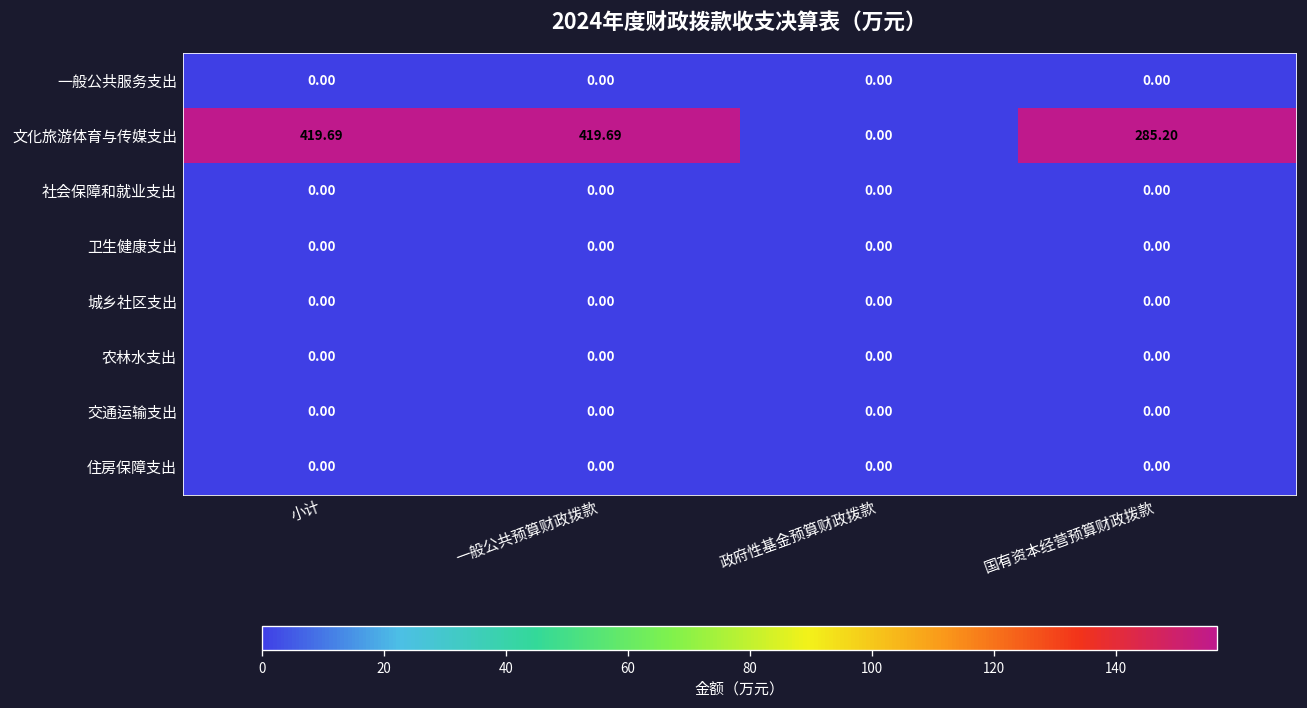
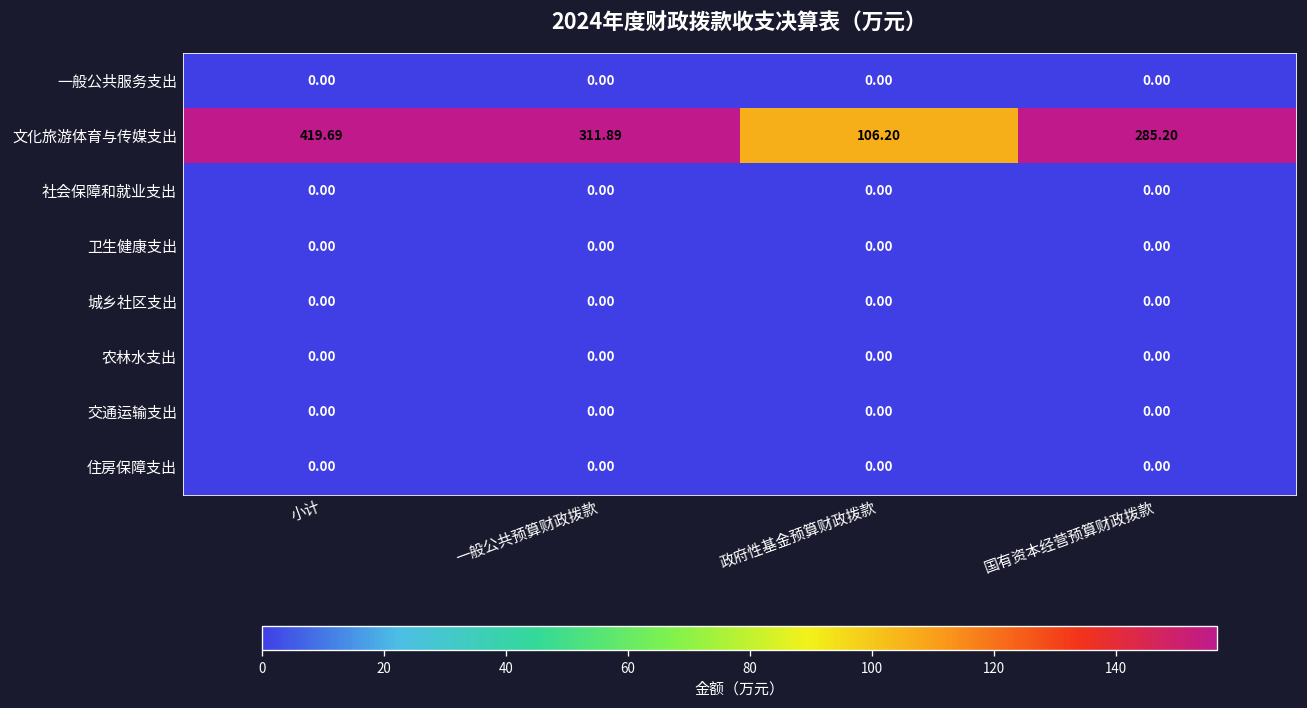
  {
    "一般公共服务支出": {
      "小计": 0.00,
      "一般公共预算财政拨款": 0.00,
      "政府性基金预算财政拨款": 0.00,
      "国有资本经营预算财政拨款": 0.00
    },
    "文化旅游体育与传媒支出": {
      "小计": 419.69,
-     "一般公共预算财政拨款": 419.69,
-     "政府性基金预算财政拨款": 0.00,
+     "一般公共预算财政拨款": 311.89,
+     "政府性基金预算财政拨款": 106.20,
      "国有资本经营预算财政拨款": 285.20
    },
    "社会保障和就业支出": {
      "小计": 0.00,
      "一般公共预算财政拨款": 0.00,
      "政府性基金预算财政拨款": 0.00,
      "国有资本经营预算财政拨款": 0.00
    },
    "卫生健康支出": {
      "小计": 0.00,
      "一般公共预算财政拨款": 0.00,
      "政府性基金预算财政拨款": 0.00,
      "国有资本经营预算财政拨款": 0.00
    },
    "城乡社区支出": {
      "小计": 0.00,
      "一般公共预算财政拨款": 0.00,
      "政府性基金预算财政拨款": 0.00,
      "国有资本经营预算财政拨款": 0.00
    },
    "农林水支出": {
      "小计": 0.00,
      "一般公共预算财政拨款": 0.00,
      "政府性基金预算财政拨款": 0.00,
      "国有资本经营预算财政拨款": 0.00
    },
    "交通运输支出": {
      "小计": 0.00,
      "一般公共预算财政拨款": 0.00,
      "政府性基金预算财政拨款": 0.00,
      "国有资本经营预算财政拨款": 0.00
    },
    "住房保障支出": {
      "小计": 0.00,
      "一般公共预算财政拨款": 0.00,
      "政府性基金预算财政拨款": 0.00,
      "国有资本经营预算财政拨款": 0.00
    }
  }
